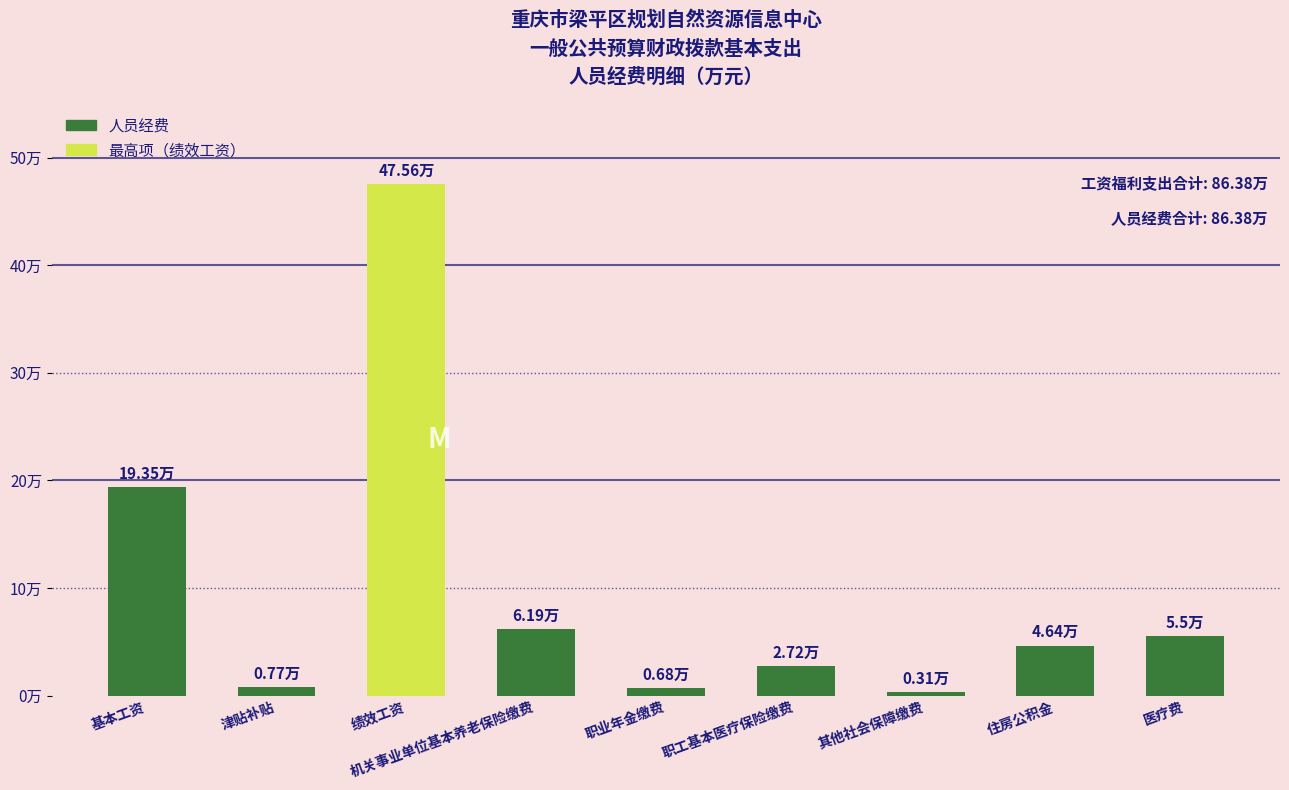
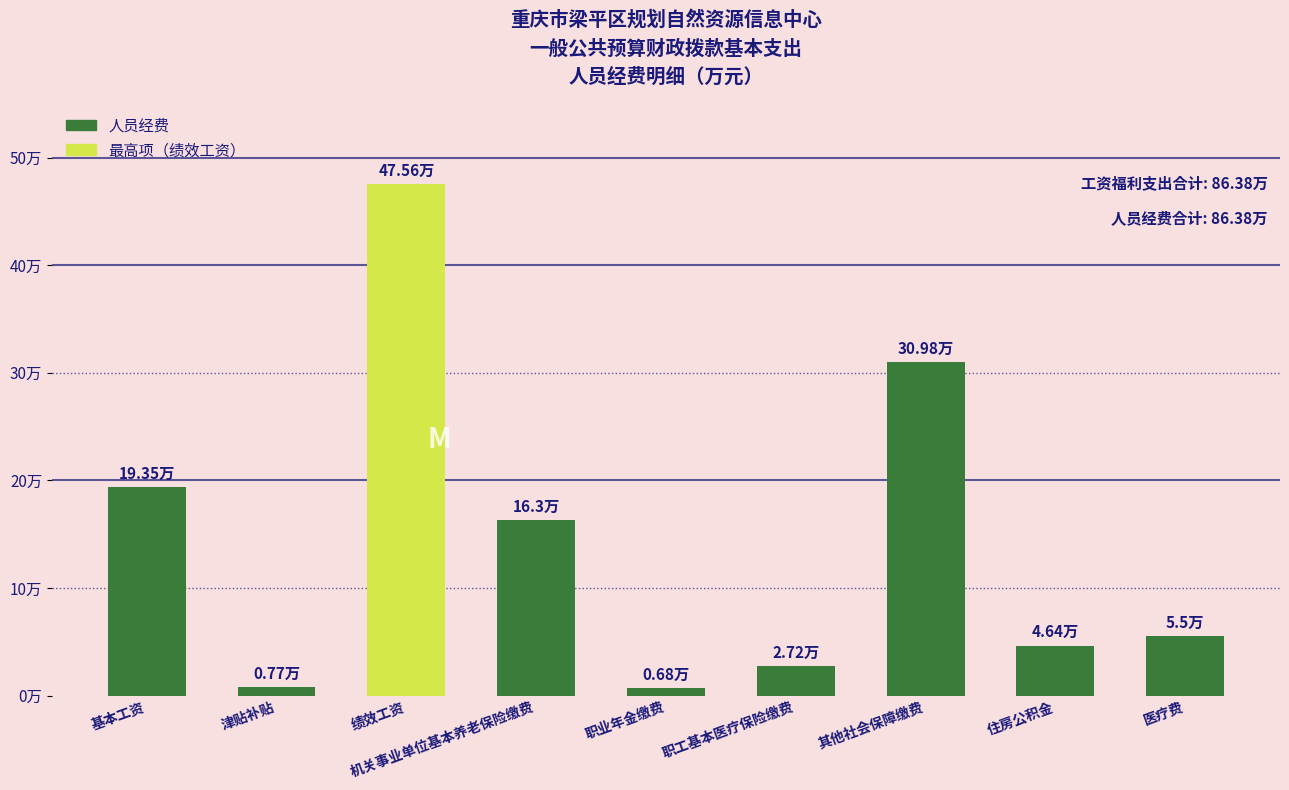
  {
    "基本工资": "19.35万",
    "津贴补贴": "0.77万",
    "绩效工资": "47.56万",
-   "机关事业单位基本养老保险缴费": "6.19万",
+   "机关事业单位基本养老保险缴费": "16.3万",
    "职业年金缴费": "0.68万",
    "职工基本医疗保险缴费": "2.72万",
-   "其他社会保障缴费": "0.31万",
+   "其他社会保障缴费": "30.98万",
    "住房公积金": "4.64万",
    "医疗费": "5.5万"
  }
